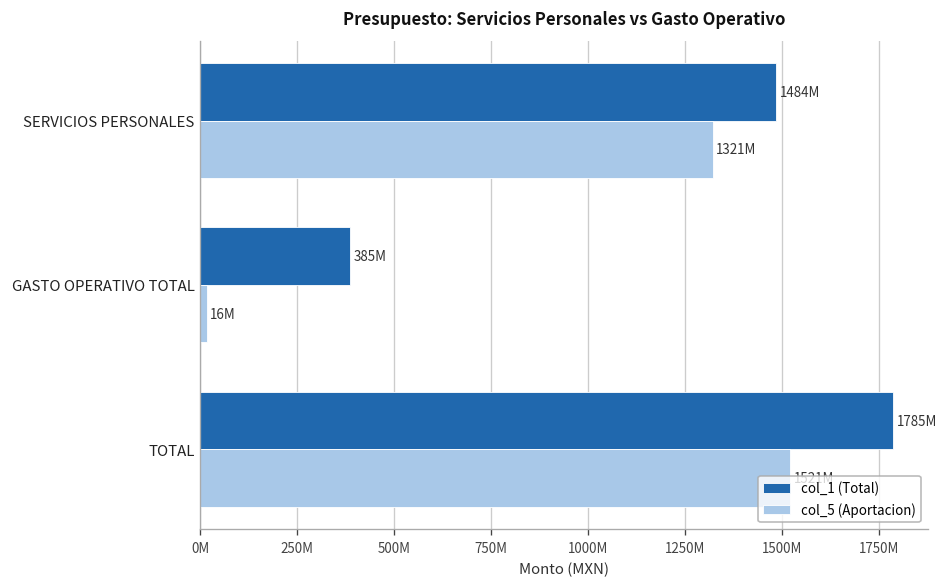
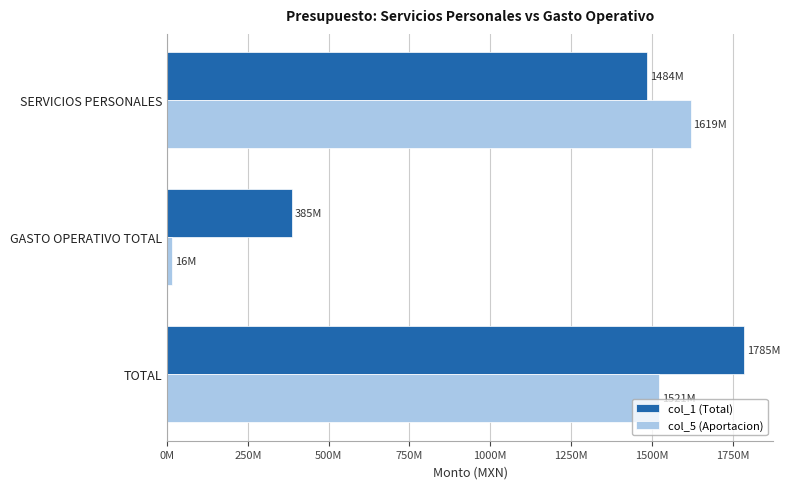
  {
    "col_1 (Total)": {
      "SERVICIOS PERSONALES": "1484M",
      "GASTO OPERATIVO TOTAL": "385M",
      "TOTAL": "1785M"
    },
    "col_5 (Aportacion)": {
-     "SERVICIOS PERSONALES": "1321M",
+     "SERVICIOS PERSONALES": "1619M",
      "GASTO OPERATIVO TOTAL": "16M"
    }
  }
